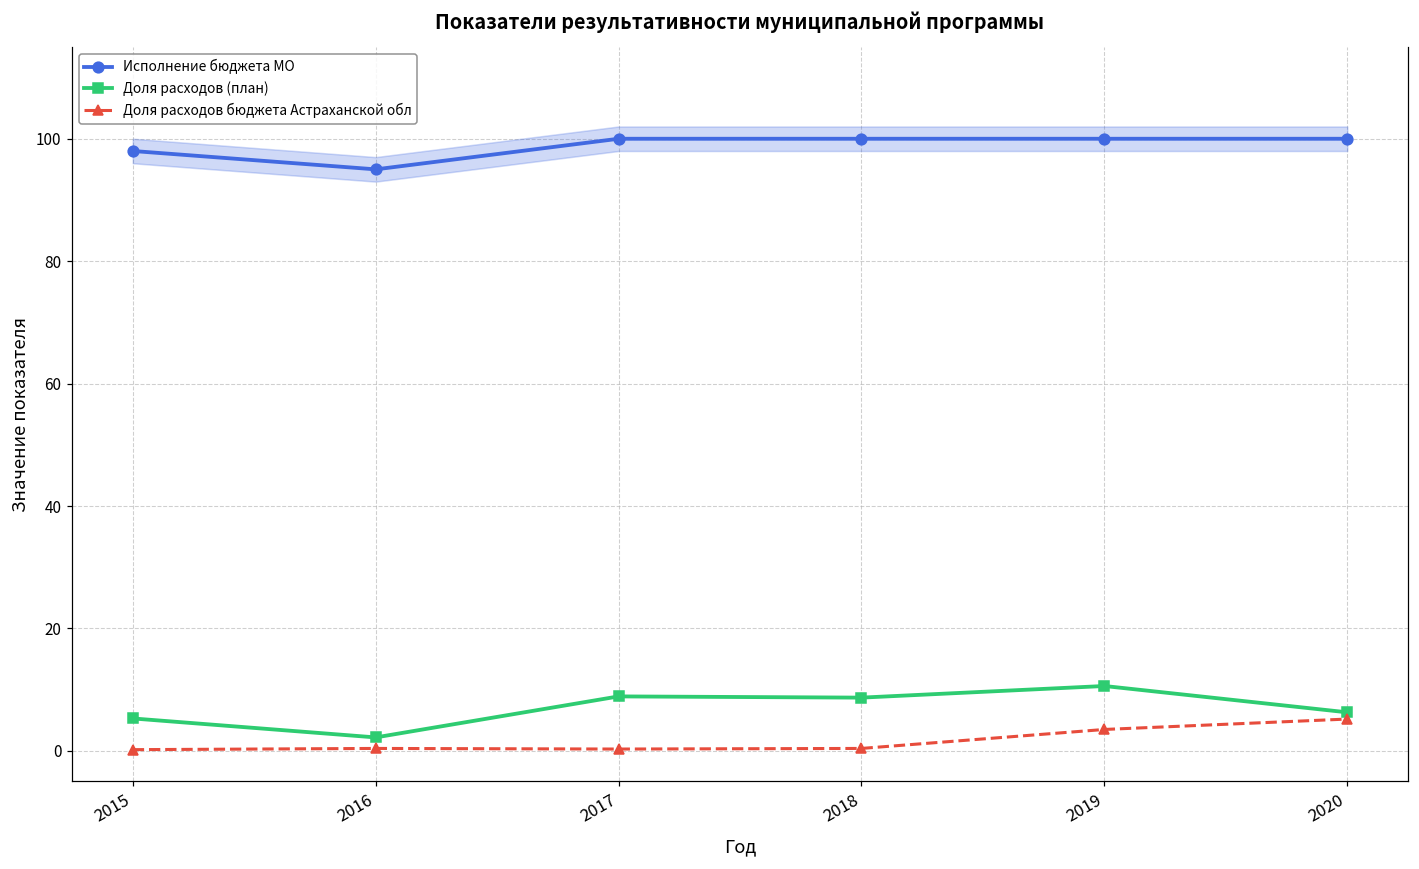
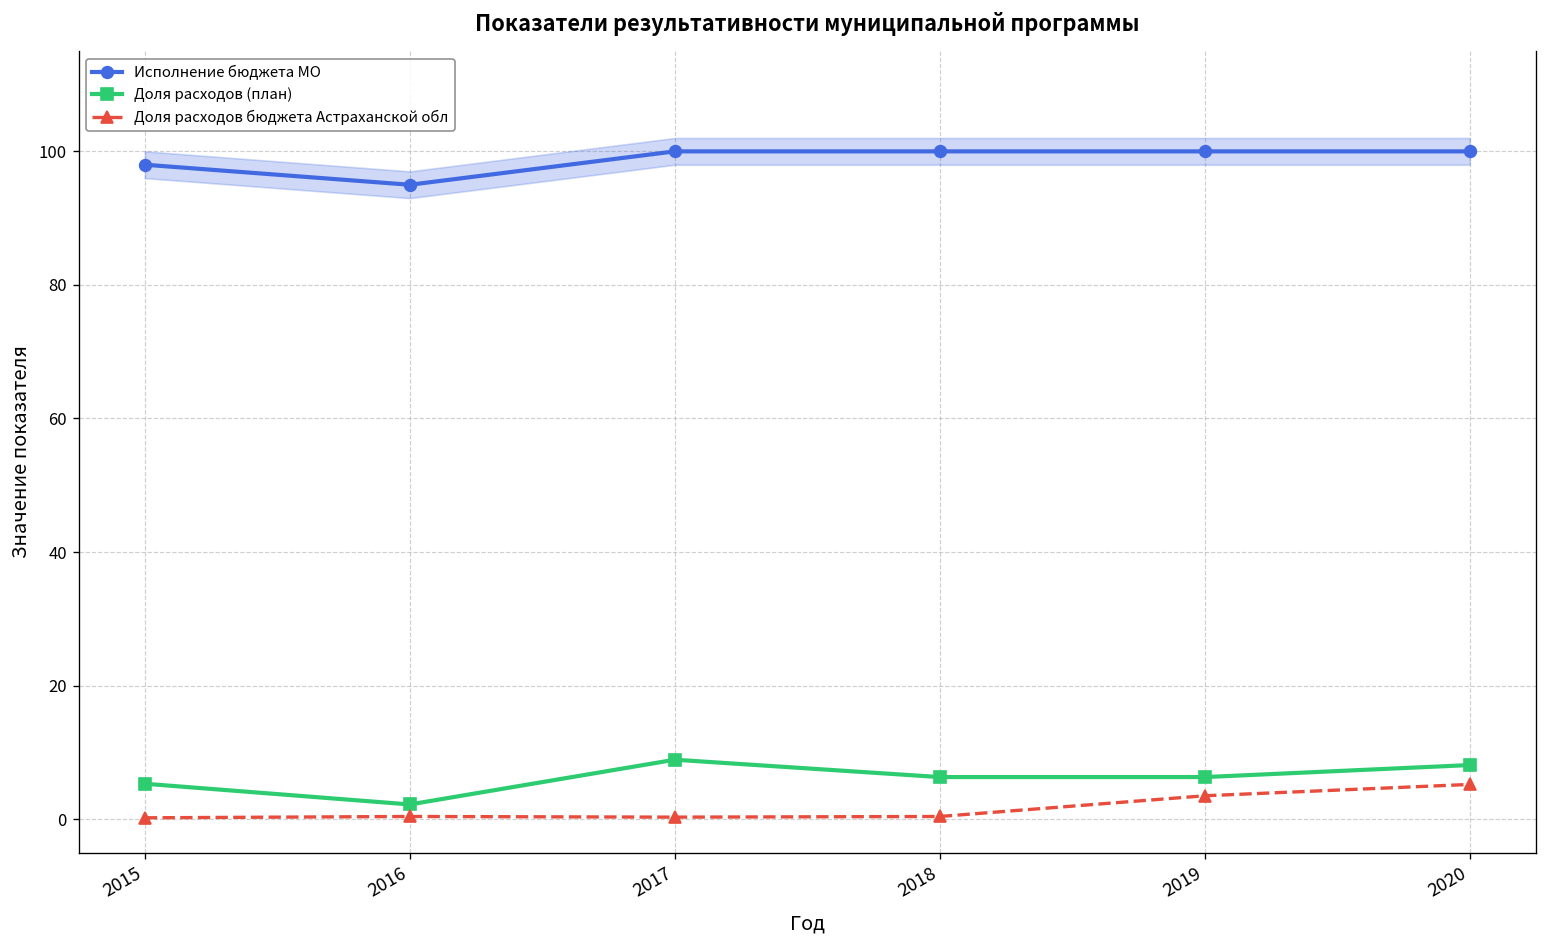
  {
    "Доля расходов (план)": {
      "2015": 5,
      "2016": 2,
      "2017": 9,
-     "2018": 9,
-     "2019": 11,
-     "2020": 6
+     "2018": 6,
+     "2019": 6,
+     "2020": 8
    },
    "Доля расходов бюджета Астраханской обл": {
      "2015": 0,
      "2016": 0,
      "2017": 0,
      "2018": 0,
      "2019": 4,
      "2020": 5
    }
  }
